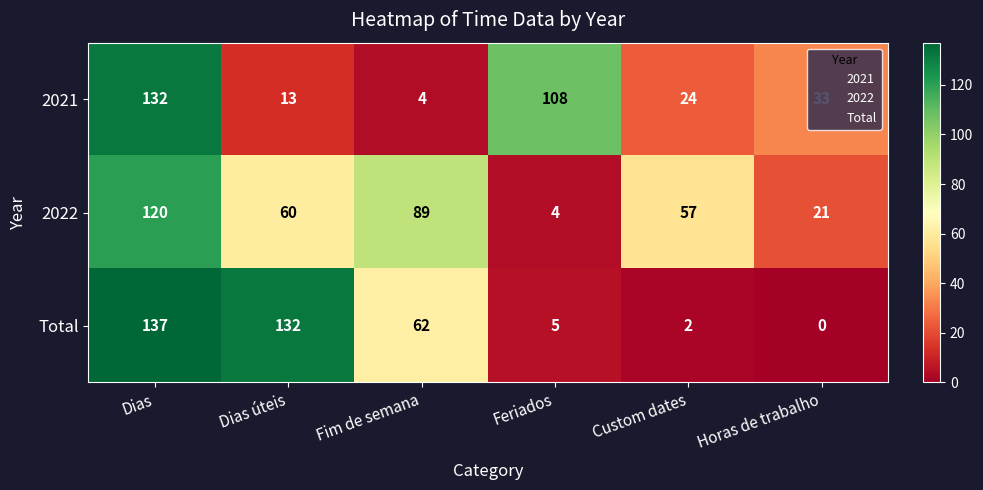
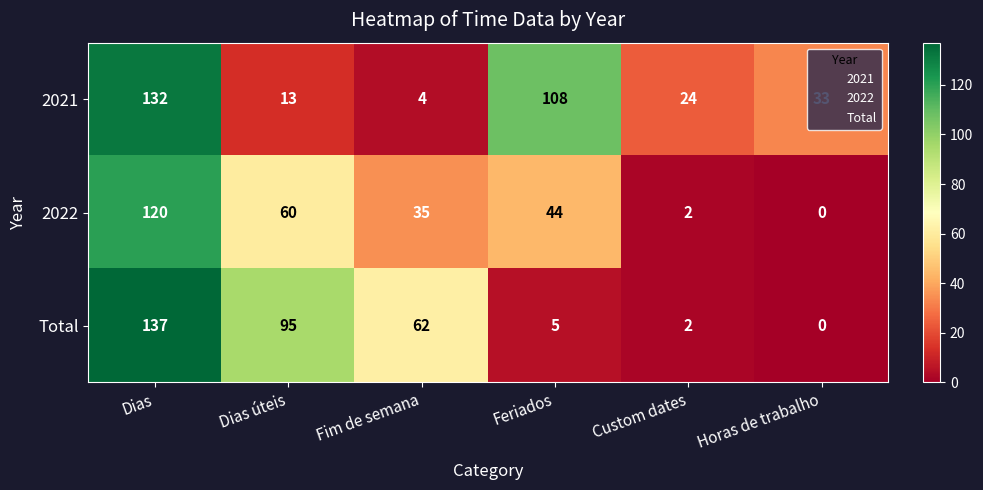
  {
    "2021": {
      "Dias": 132,
      "Dias úteis": 13,
      "Fim de semana": 4,
      "Feriados": 108,
      "Custom dates": 24
    },
    "2022": {
      "Dias": 120,
      "Dias úteis": 60,
-     "Fim de semana": 89,
-     "Feriados": 4,
-     "Custom dates": 57,
-     "Horas de trabalho": 21
+     "Fim de semana": 35,
+     "Feriados": 44,
+     "Custom dates": 2,
+     "Horas de trabalho": 0
    },
    "Total": {
      "Dias": 137,
-     "Dias úteis": 132,
+     "Dias úteis": 95,
      "Fim de semana": 62,
      "Feriados": 5,
      "Custom dates": 2,
      "Horas de trabalho": 0
    }
  }
